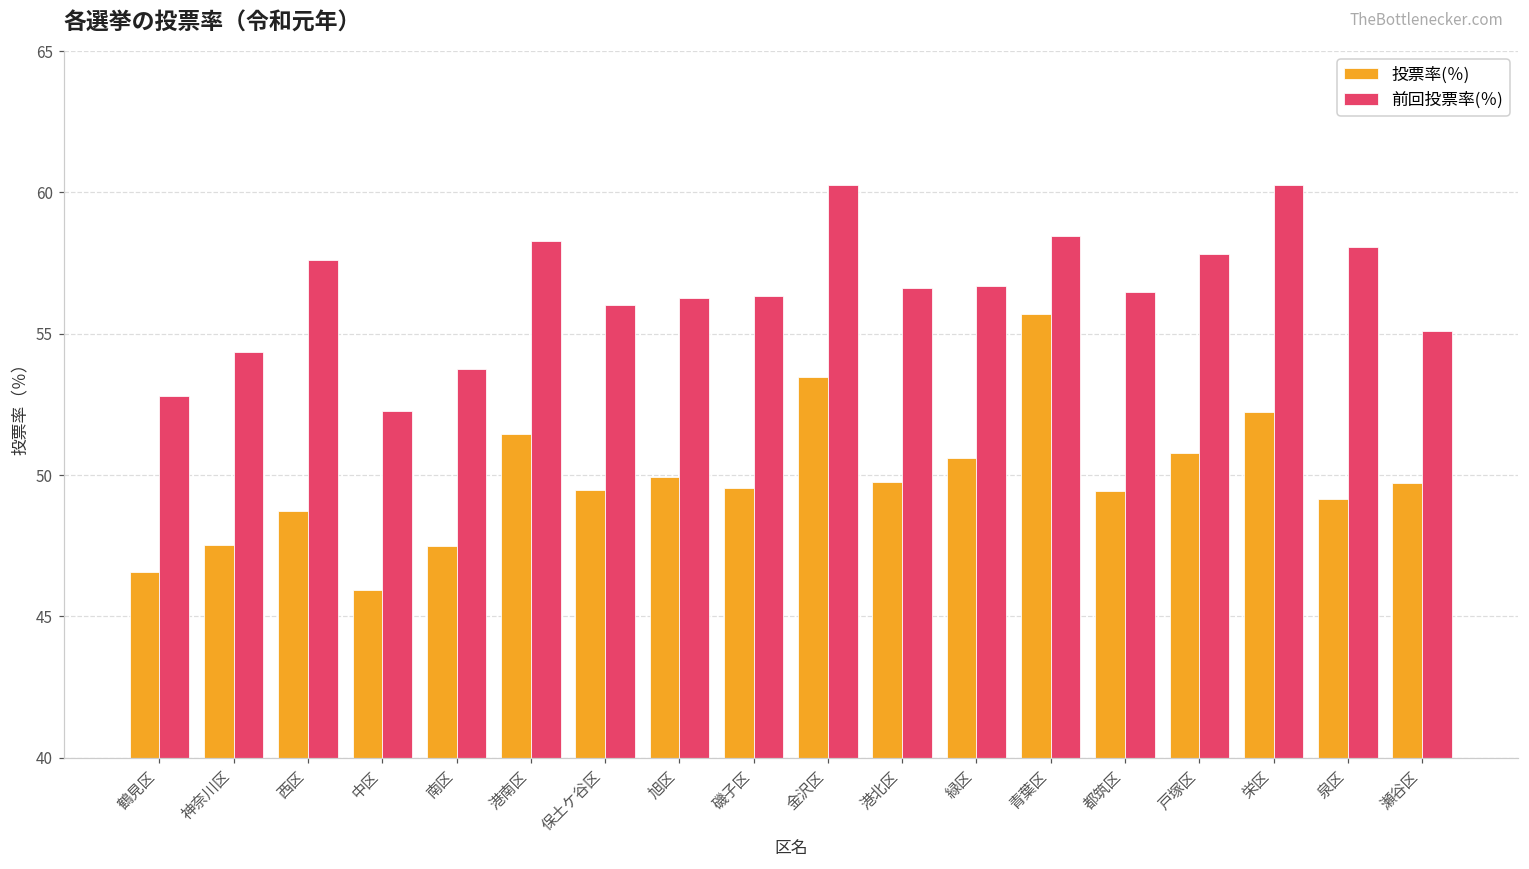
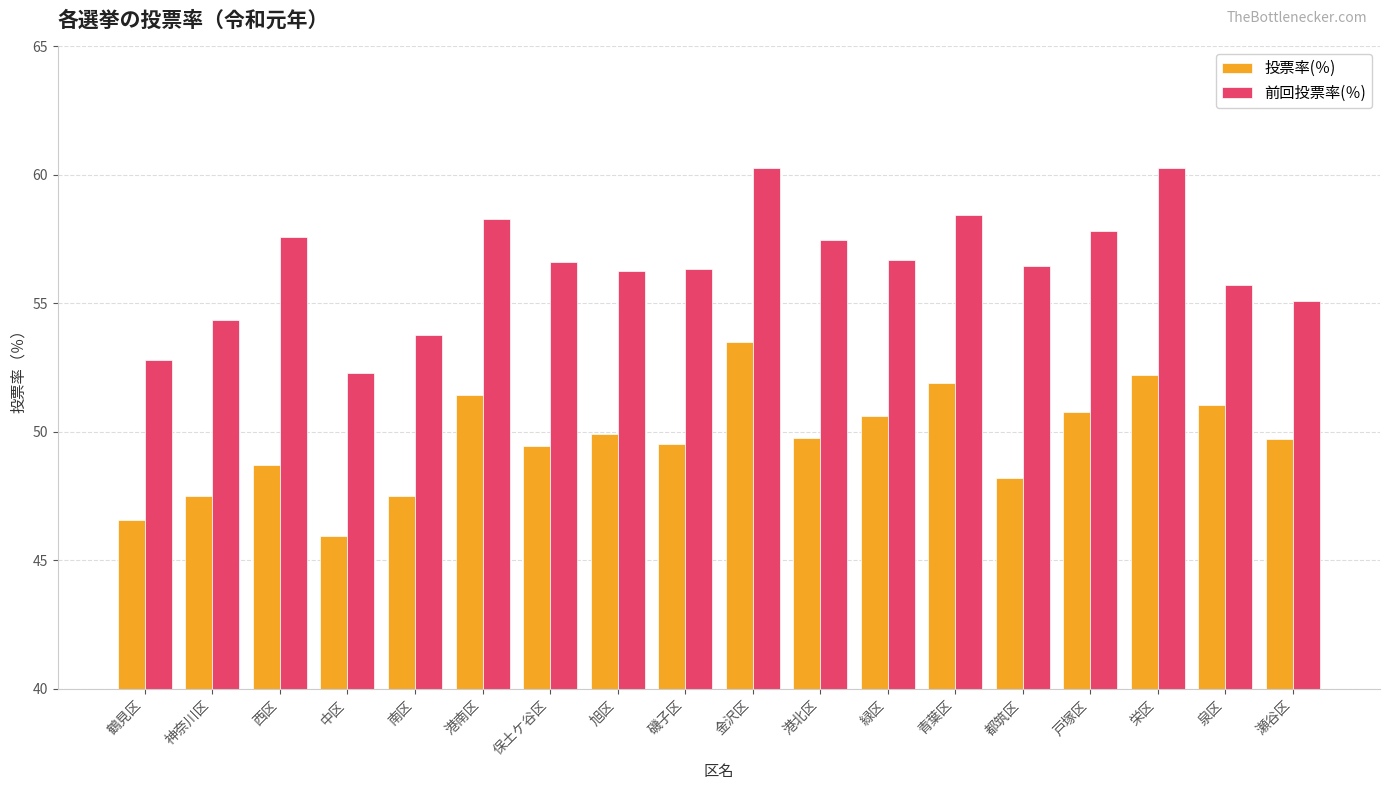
  {
    "投票率(％)": {
      "鶴見区": 46.6,
      "神奈川区": 47.5,
      "西区": 48.7,
      "中区": 45.9,
      "南区": 47.5,
      "港南区": 51.4,
      "保土ケ谷区": 49.5,
      "旭区": 49.9,
      "磯子区": 49.5,
      "金沢区": 53.5,
      "港北区": 49.8,
      "緑区": 50.6,
-     "青葉区": 55.7,
-     "都筑区": 49.5,
+     "青葉区": 51.9,
+     "都筑区": 48.2,
      "戸塚区": 50.8,
      "栄区": 52.2,
-     "泉区": 49.1,
+     "泉区": 51.0,
      "瀬谷区": 49.7
    },
    "前回投票率(％)": {
      "鶴見区": 52.8,
      "神奈川区": 54.3,
      "西区": 57.6,
      "中区": 52.3,
      "南区": 53.8,
      "港南区": 58.3,
-     "保土ケ谷区": 56.0,
+     "保土ケ谷区": 56.6,
      "旭区": 56.3,
      "磯子区": 56.4,
      "金沢区": 60.3,
-     "港北区": 56.6,
+     "港北区": 57.5,
      "緑区": 56.7,
      "青葉区": 58.5,
      "都筑区": 56.5,
      "戸塚区": 57.8,
      "栄区": 60.3,
-     "泉区": 58.1,
+     "泉区": 55.7,
      "瀬谷区": 55.1
    }
  }
